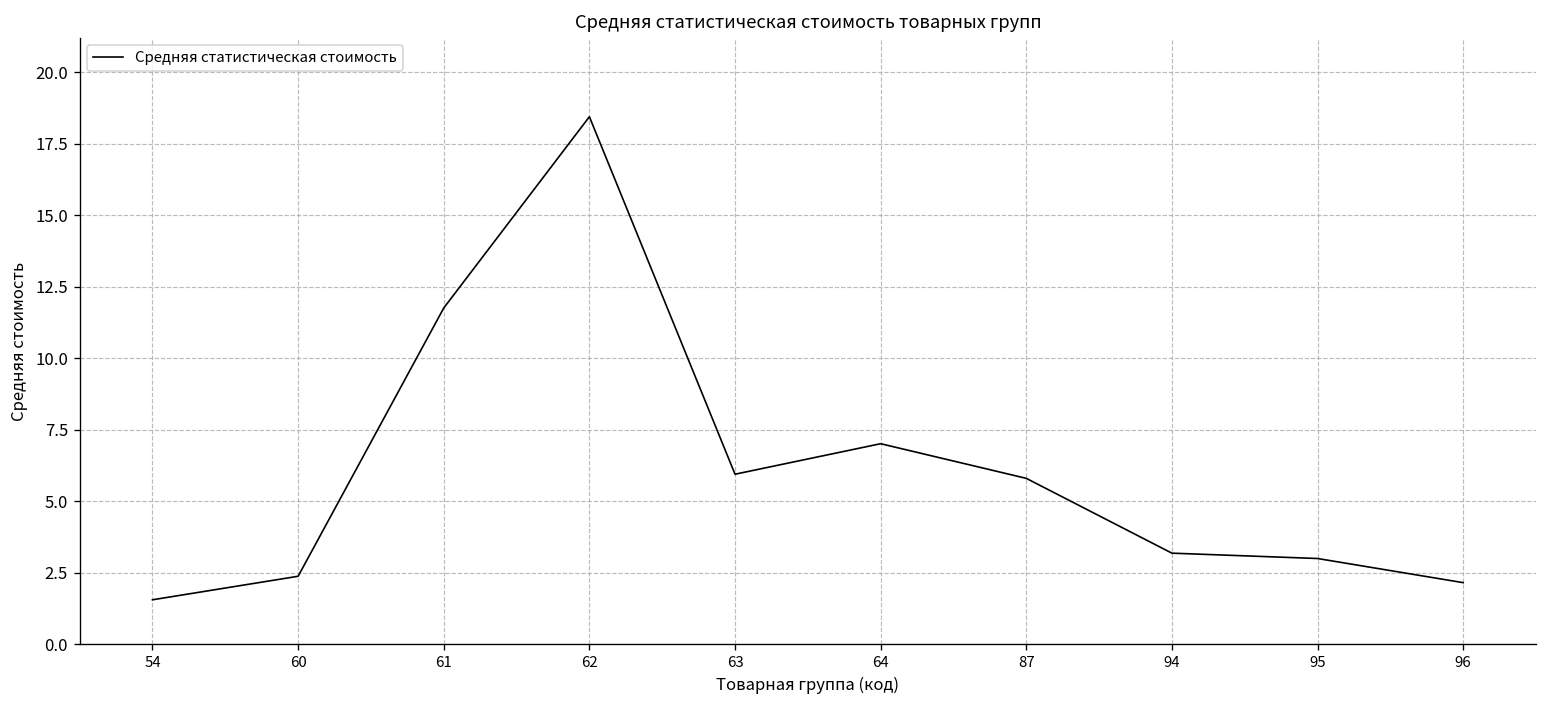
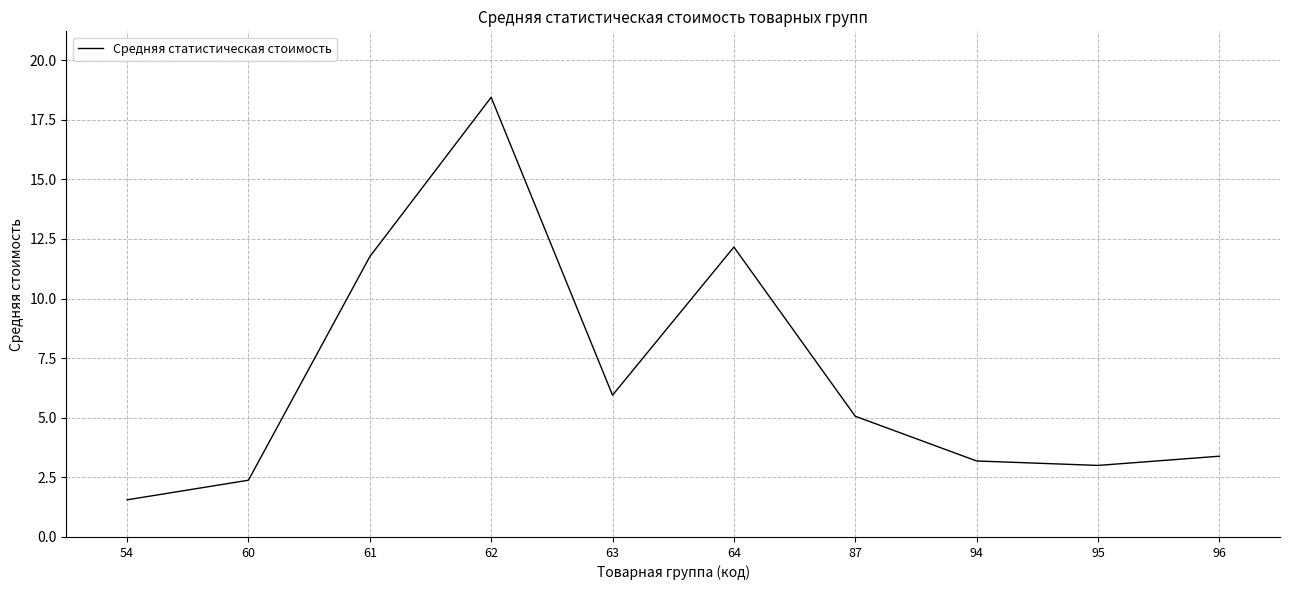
  {
    "54": 1.6,
    "60": 2.4,
    "61": 11.8,
    "62": 18.4,
    "63": 5.9,
-   "64": 7.0,
-   "87": 5.8,
+   "64": 12.2,
+   "87": 5.1,
    "94": 3.2,
    "95": 3.0,
-   "96": 2.2
+   "96": 3.4
  }
